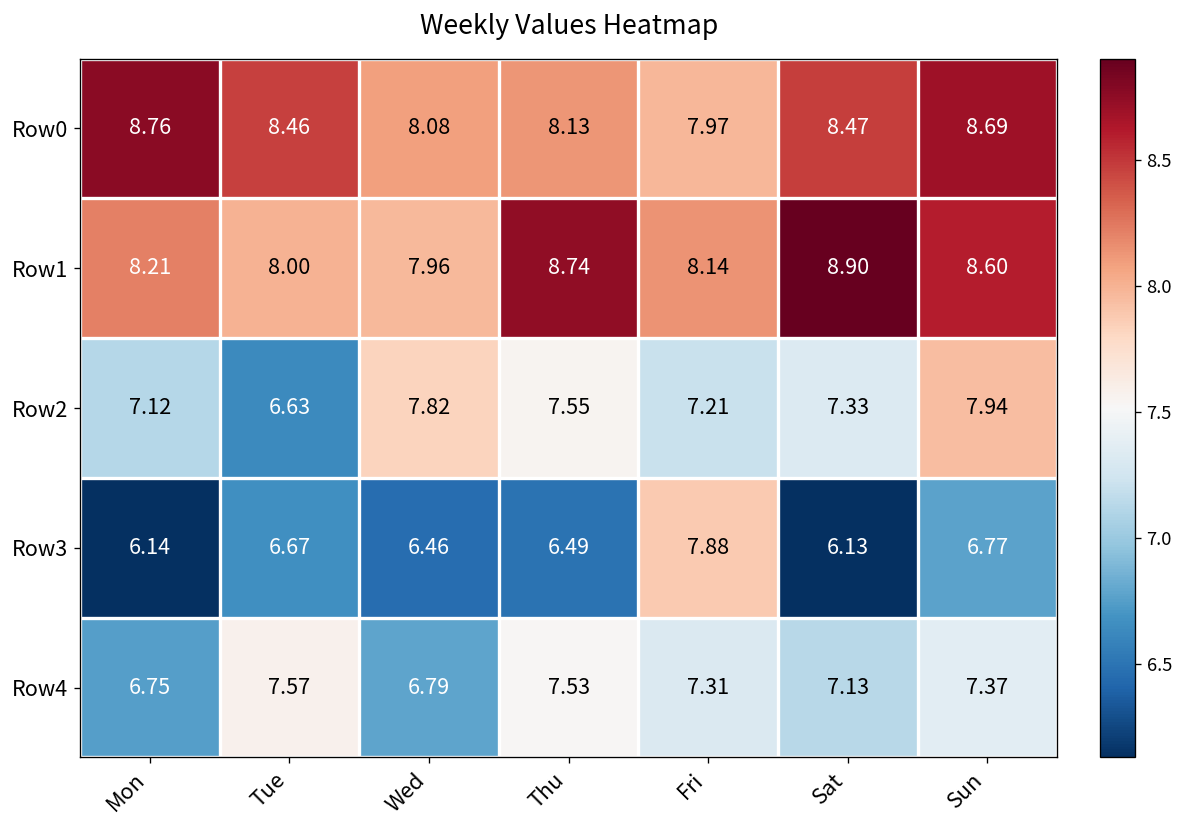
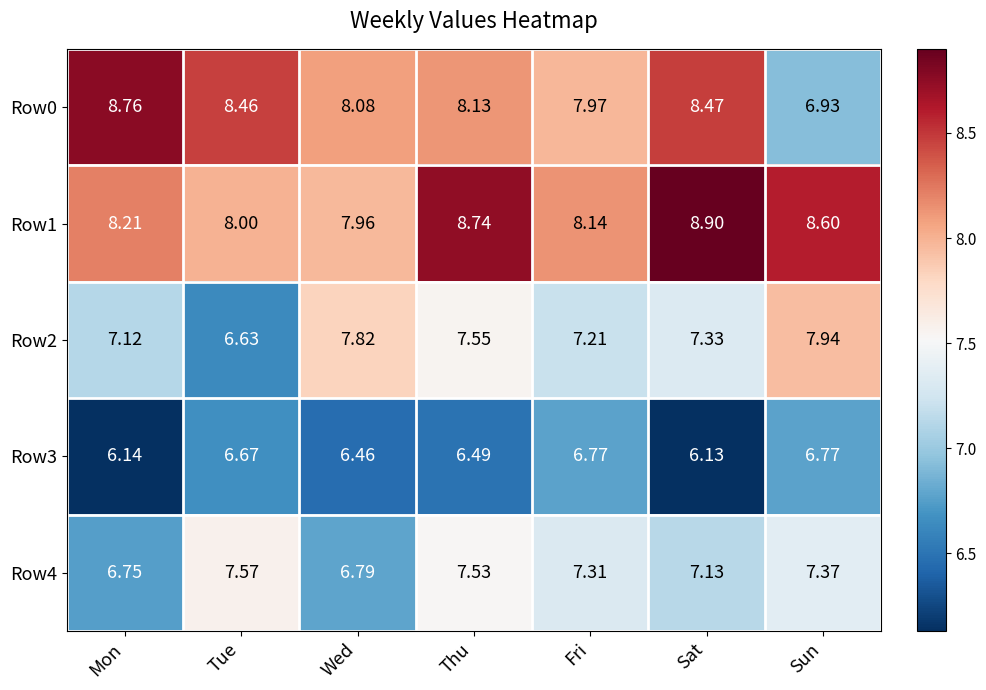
  {
    "Row0": {
      "Mon": 8.76,
      "Tue": 8.46,
      "Wed": 8.08,
      "Thu": 8.13,
      "Fri": 7.97,
      "Sat": 8.47,
-     "Sun": 8.69
+     "Sun": 6.93
    },
    "Row1": {
      "Mon": 8.21,
      "Tue": 8.00,
      "Wed": 7.96,
      "Thu": 8.74,
      "Fri": 8.14,
      "Sat": 8.90,
      "Sun": 8.60
    },
    "Row2": {
      "Mon": 7.12,
      "Tue": 6.63,
      "Wed": 7.82,
      "Thu": 7.55,
      "Fri": 7.21,
      "Sat": 7.33,
      "Sun": 7.94
    },
    "Row3": {
      "Mon": 6.14,
      "Tue": 6.67,
      "Wed": 6.46,
      "Thu": 6.49,
-     "Fri": 7.88,
+     "Fri": 6.77,
      "Sat": 6.13,
      "Sun": 6.77
    },
    "Row4": {
      "Mon": 6.75,
      "Tue": 7.57,
      "Wed": 6.79,
      "Thu": 7.53,
      "Fri": 7.31,
      "Sat": 7.13,
      "Sun": 7.37
    }
  }
